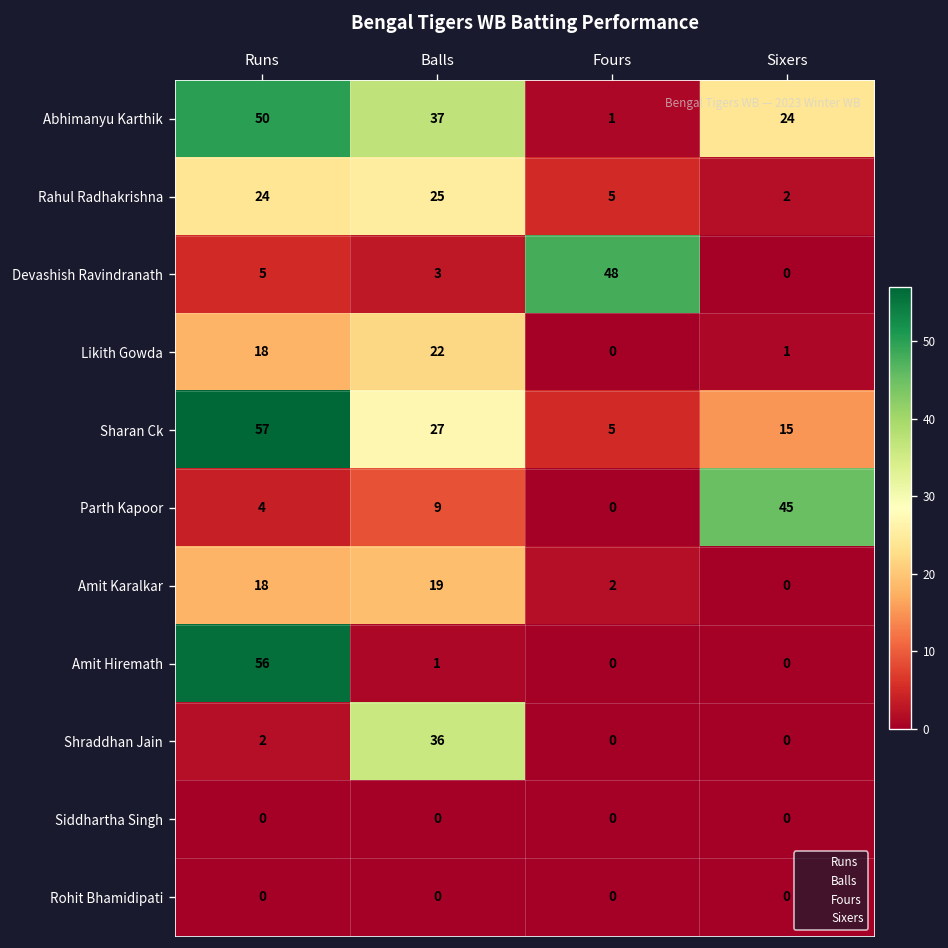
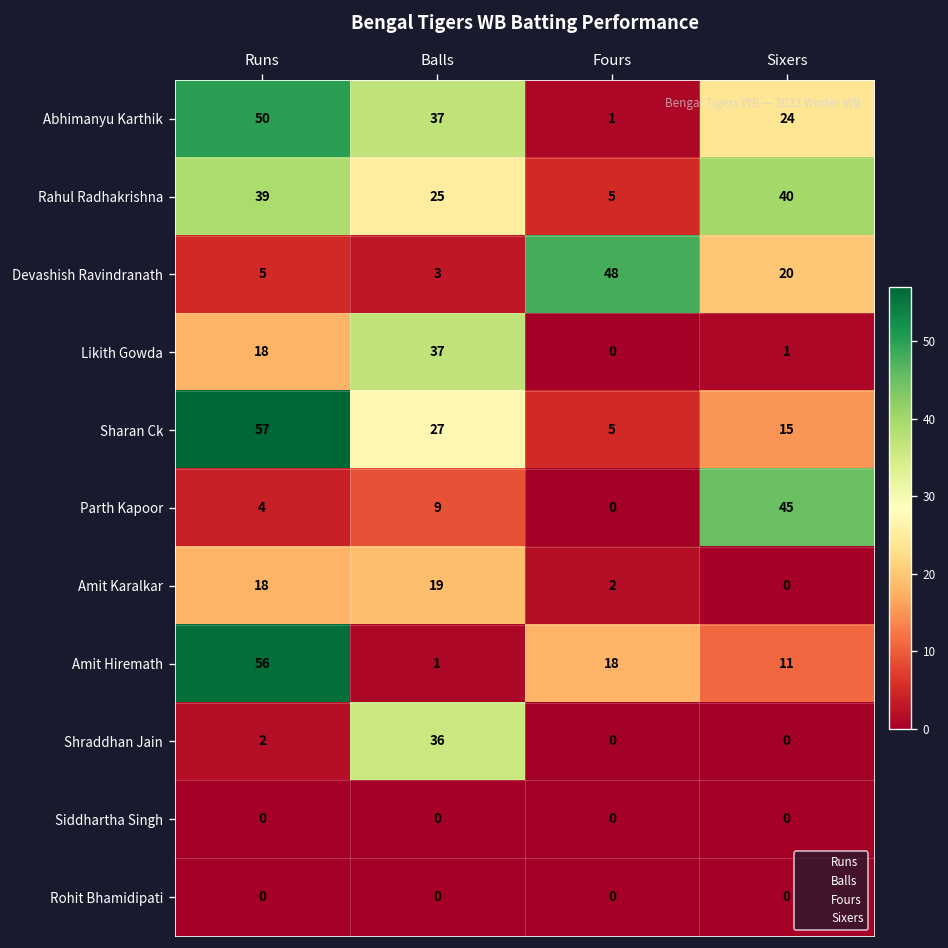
  {
    "Abhimanyu Karthik": {
      "Runs": 50,
      "Balls": 37,
      "Fours": 1
    },
    "Rahul Radhakrishna": {
-     "Runs": 24,
+     "Runs": 39,
      "Balls": 25,
      "Fours": 5,
-     "Sixers": 2
+     "Sixers": 40
    },
    "Devashish Ravindranath": {
      "Runs": 5,
      "Balls": 3,
      "Fours": 48,
-     "Sixers": 0
+     "Sixers": 20
    },
    "Likith Gowda": {
      "Runs": 18,
-     "Balls": 22,
+     "Balls": 37,
      "Fours": 0,
      "Sixers": 1
    },
    "Sharan Ck": {
      "Runs": 57,
      "Balls": 27,
      "Fours": 5,
      "Sixers": 15
    },
    "Parth Kapoor": {
      "Runs": 4,
      "Balls": 9,
      "Fours": 0,
      "Sixers": 45
    },
    "Amit Karalkar": {
      "Runs": 18,
      "Balls": 19,
      "Fours": 2,
      "Sixers": 0
    },
    "Amit Hiremath": {
      "Runs": 56,
      "Balls": 1,
-     "Fours": 0,
-     "Sixers": 0
+     "Fours": 18,
+     "Sixers": 11
    },
    "Shraddhan Jain": {
      "Runs": 2,
      "Balls": 36,
      "Fours": 0,
      "Sixers": 0
    },
    "Siddhartha Singh": {
      "Runs": 0,
      "Balls": 0,
      "Fours": 0,
      "Sixers": 0
    },
    "Rohit Bhamidipati": {
      "Runs": 0,
      "Balls": 0,
      "Fours": 0,
      "Sixers": 0
    }
  }
